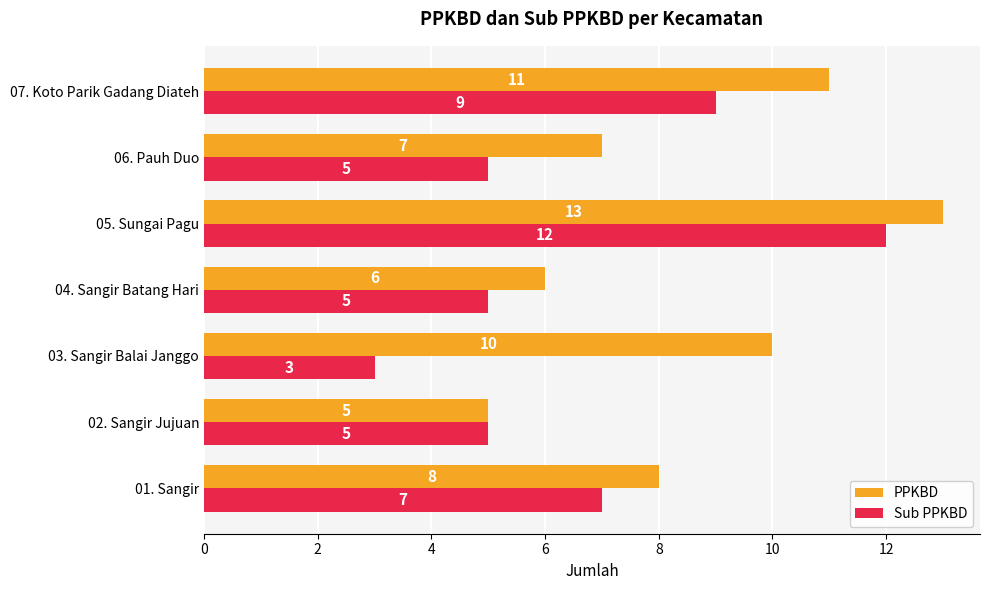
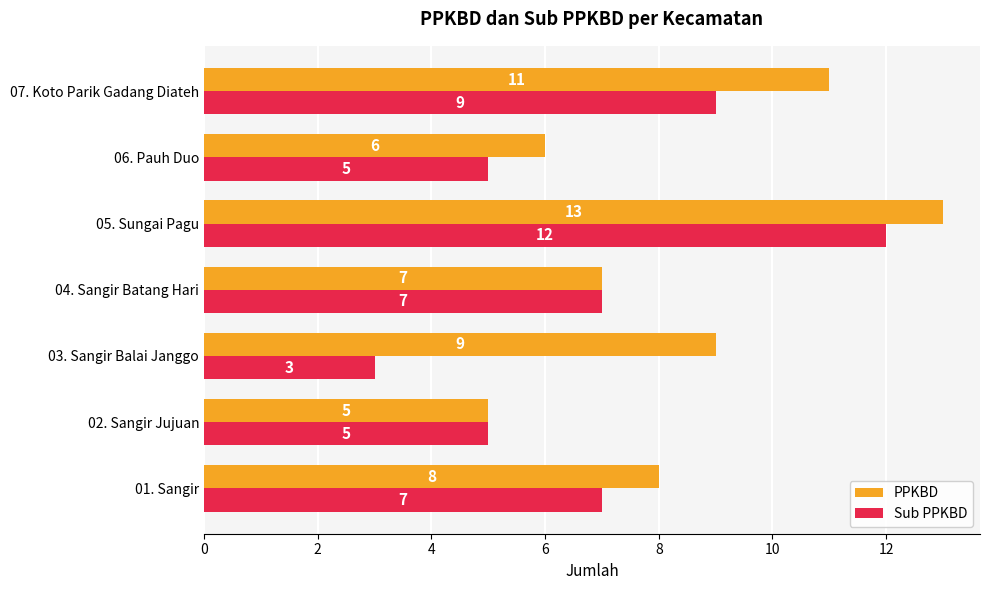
  {
    "PPKBD": {
      "07. Koto Parik Gadang Diateh": 11,
-     "06. Pauh Duo": 7,
+     "06. Pauh Duo": 6,
      "05. Sungai Pagu": 13,
-     "04. Sangir Batang Hari": 6,
-     "03. Sangir Balai Janggo": 10,
+     "04. Sangir Batang Hari": 7,
+     "03. Sangir Balai Janggo": 9,
      "02. Sangir Jujuan": 5,
      "01. Sangir": 8
    },
    "Sub PPKBD": {
      "07. Koto Parik Gadang Diateh": 9,
      "06. Pauh Duo": 5,
      "05. Sungai Pagu": 12,
-     "04. Sangir Batang Hari": 5,
+     "04. Sangir Batang Hari": 7,
      "03. Sangir Balai Janggo": 3,
      "02. Sangir Jujuan": 5,
      "01. Sangir": 7
    }
  }
